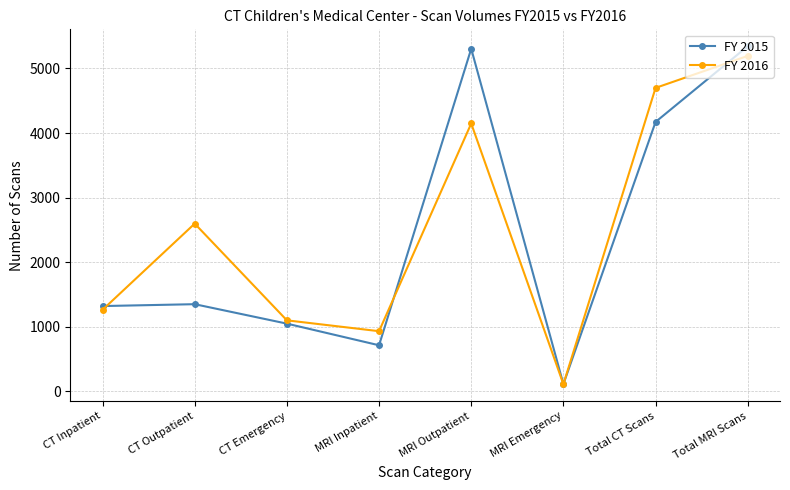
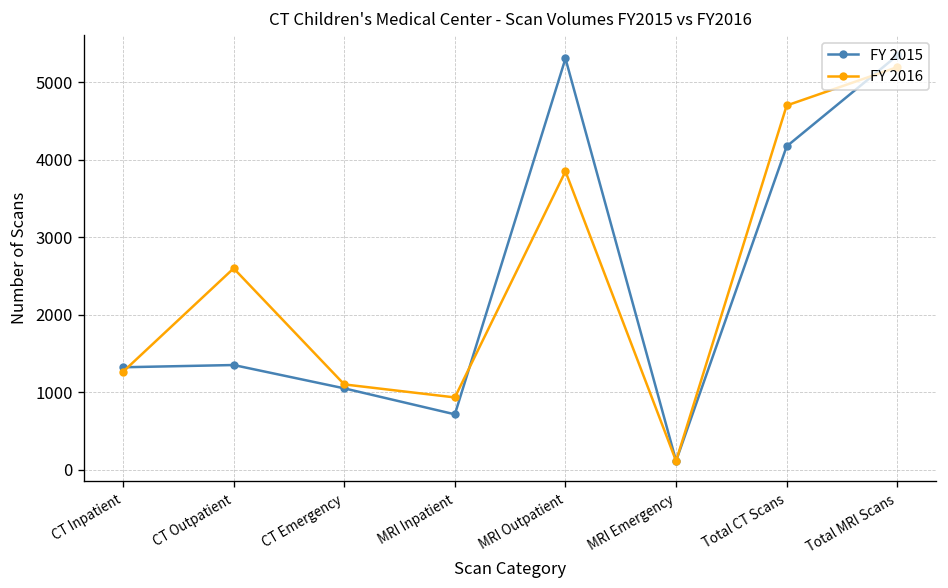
  {
    "FY 2015": {
      "CT Inpatient": 1300,
      "CT Outpatient": 1400,
      "CT Emergency": 1100,
      "MRI Inpatient": 700,
      "MRI Outpatient": 5300,
      "Total CT Scans": 4200
    },
    "FY 2016": {
      "CT Inpatient": 1300,
      "CT Outpatient": 2600,
      "CT Emergency": 1100,
      "MRI Inpatient": 900,
-     "MRI Outpatient": 4100,
+     "MRI Outpatient": 3800,
      "Total CT Scans": 4700
    }
  }
